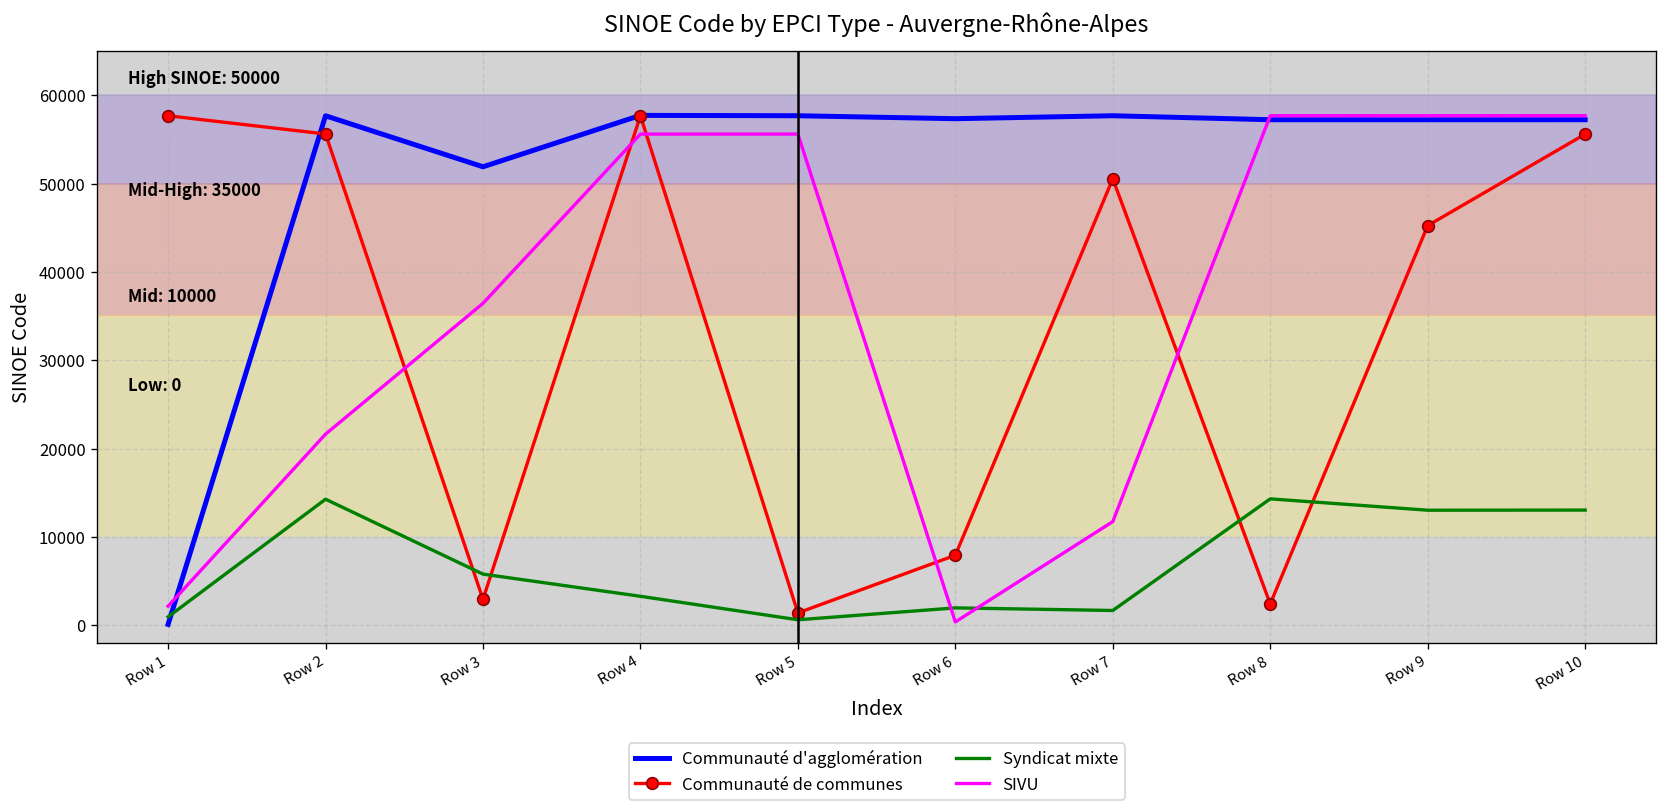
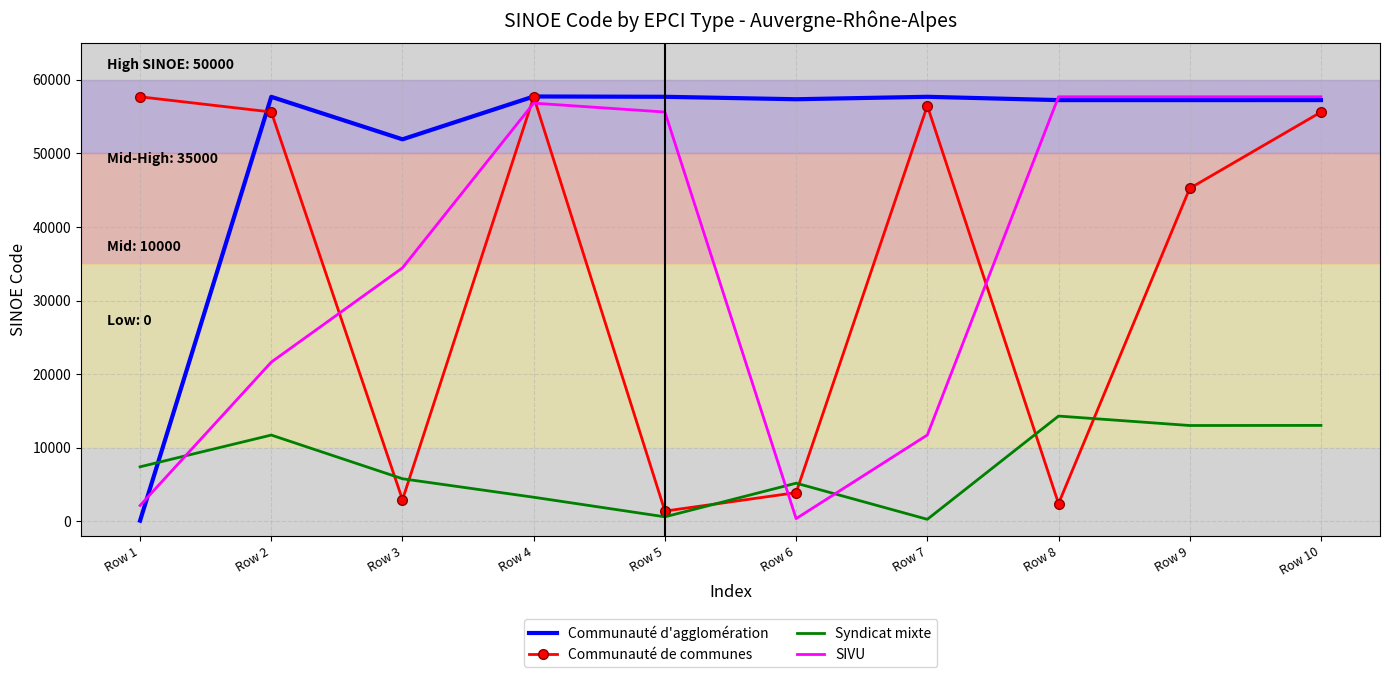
  {
    "Communauté d'agglomération": {
      "Row 1": 0,
      "Row 2": 58000,
      "Row 3": 52000,
      "Row 5": 58000,
      "Row 6": 57000,
      "Row 7": 58000,
      "Row 8": 57000,
      "Row 9": 57000,
      "Row 10": 57000
    },
    "Communauté de communes": {
      "Row 2": 56000,
      "Row 3": 3000,
      "Row 5": 1000,
-     "Row 6": 8000,
-     "Row 7": 51000,
+     "Row 6": 4000,
+     "Row 7": 56000,
      "Row 8": 2000,
      "Row 9": 45000,
      "Row 10": 56000
    },
    "Syndicat mixte": {
-     "Row 1": 1000,
-     "Row 2": 14000,
+     "Row 1": 7000,
+     "Row 2": 12000,
      "Row 3": 6000,
      "Row 4": 3000,
      "Row 5": 1000,
-     "Row 6": 2000,
-     "Row 7": 2000,
+     "Row 6": 5000,
+     "Row 7": 0,
      "Row 8": 14000,
      "Row 9": 13000,
      "Row 10": 13000
    },
    "SIVU": {
      "Row 1": 2000,
      "Row 2": 22000,
-     "Row 3": 36000,
-     "Row 4": 56000,
+     "Row 3": 34000,
+     "Row 4": 57000,
      "Row 5": 56000,
      "Row 6": 0,
      "Row 7": 12000,
      "Row 8": 58000,
      "Row 9": 58000,
      "Row 10": 58000
    }
  }
